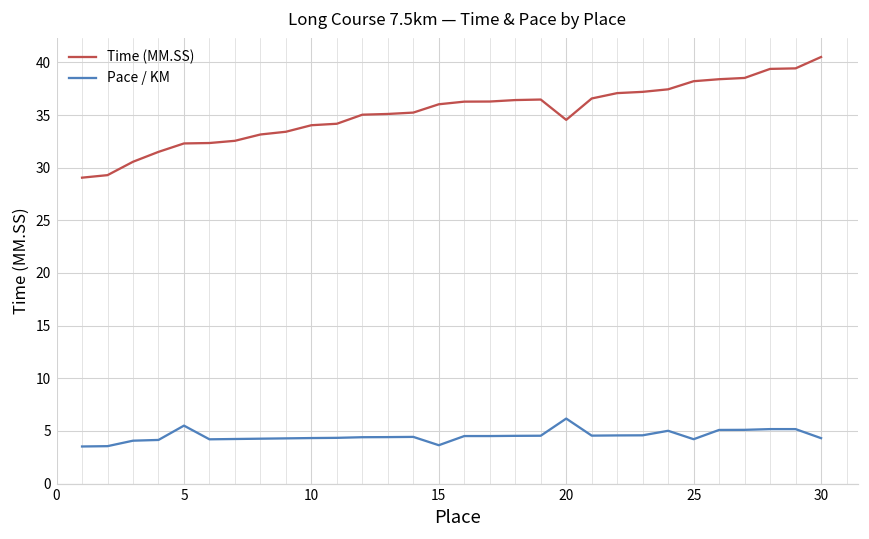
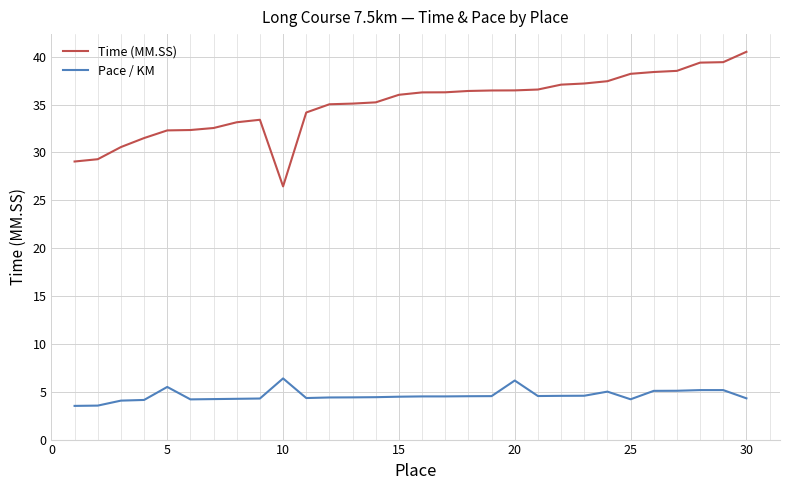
  {
    "Time (MM.SS)": {
      "5": 32,
-     "10": 34,
+     "10": 26,
      "15": 36,
-     "20": 35,
+     "20": 36,
      "25": 38,
      "30": 41
    },
    "Pace / KM": {
      "5": 6,
-     "10": 4,
-     "15": 3.6,
+     "10": 6,
+     "15": 4.5,
      "20": 6,
      "25": 4,
      "30": 4
    }
  }
